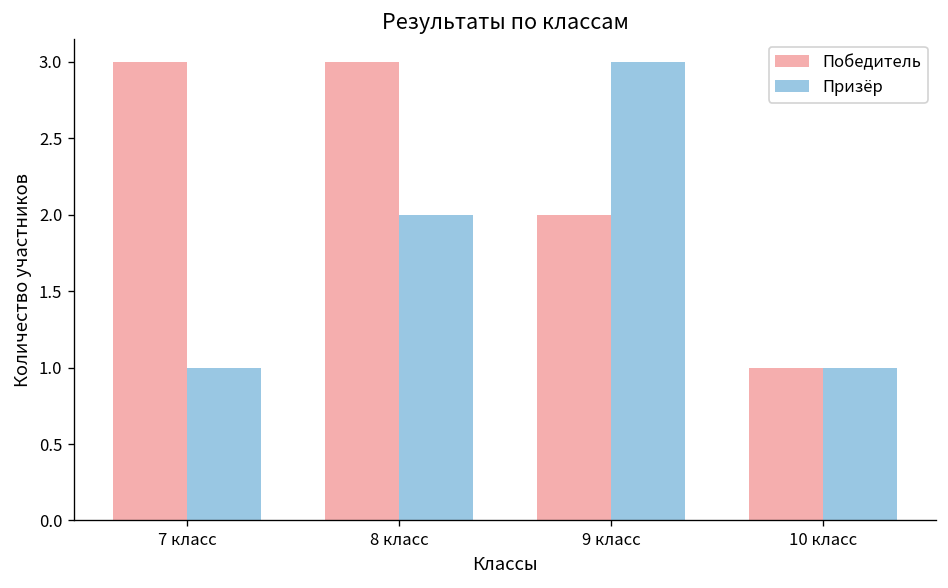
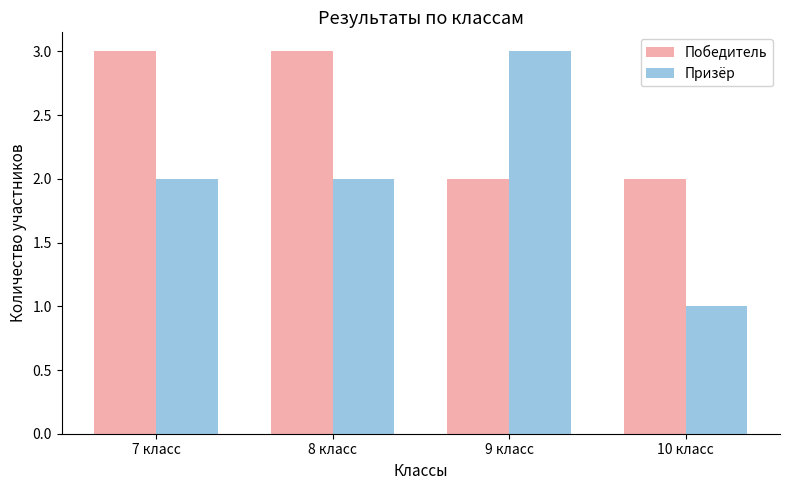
  {
    "Победитель": {
      "7 класс": 3,
      "8 класс": 3,
      "9 класс": 2,
-     "10 класс": 1
+     "10 класс": 2
    },
    "Призёр": {
-     "7 класс": 1,
+     "7 класс": 2,
      "8 класс": 2,
      "9 класс": 3,
      "10 класс": 1
    }
  }
